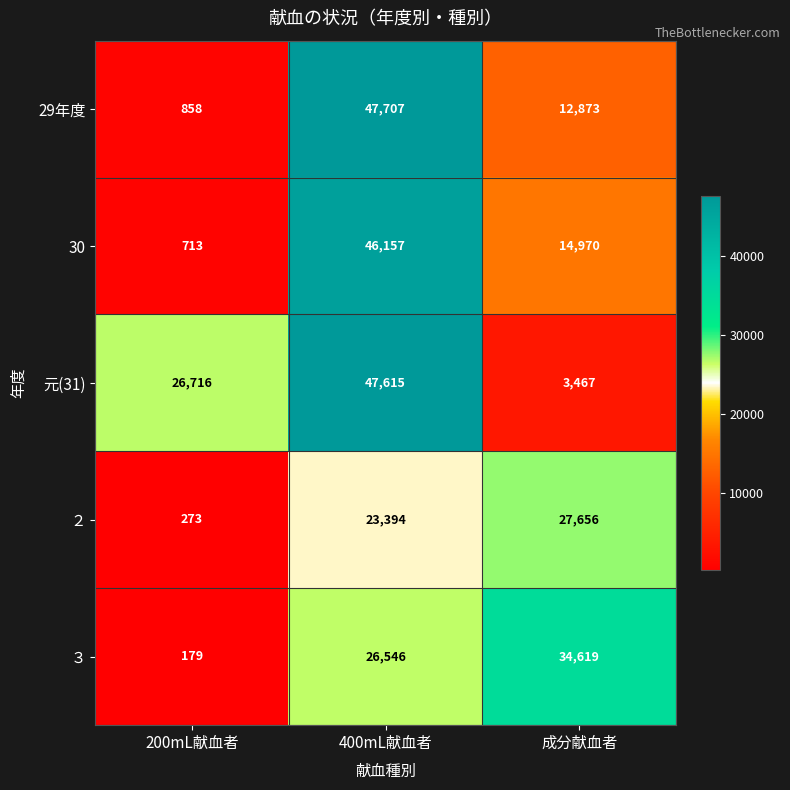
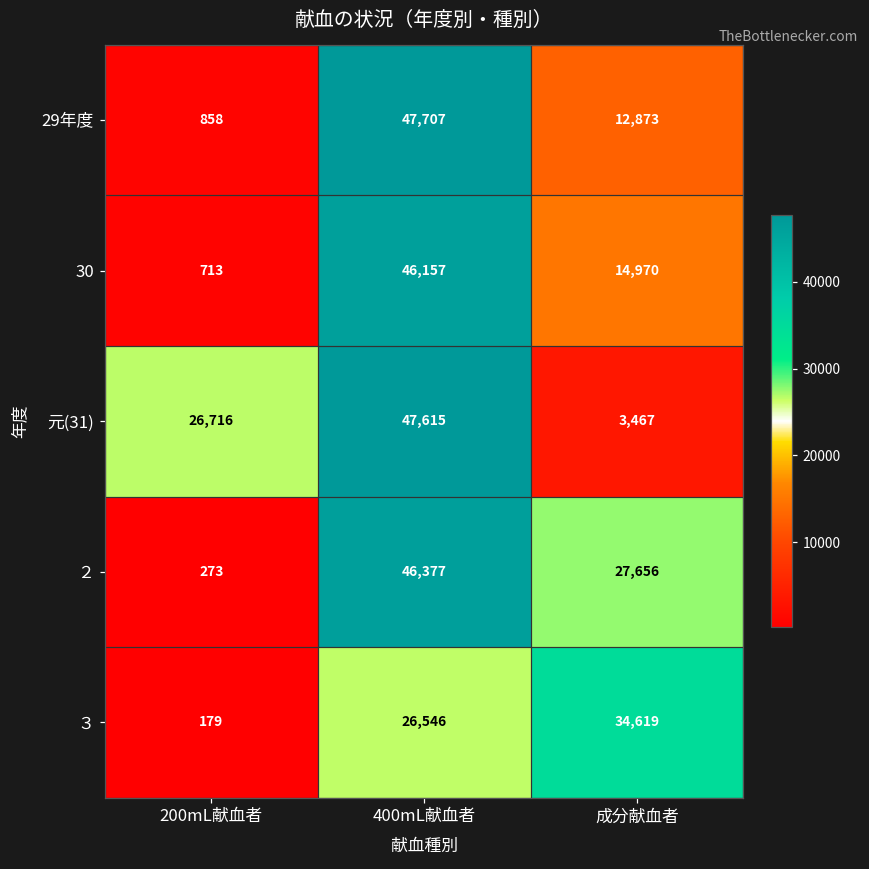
  {
    "29年度": {
      "200mL献血者": "858",
      "400mL献血者": "47,707",
      "成分献血者": "12,873"
    },
    "30": {
      "200mL献血者": "713",
      "400mL献血者": "46,157",
      "成分献血者": "14,970"
    },
    "元(31)": {
      "200mL献血者": "26,716",
      "400mL献血者": "47,615",
      "成分献血者": "3,467"
    },
    "２": {
      "200mL献血者": "273",
-     "400mL献血者": "23,394",
+     "400mL献血者": "46,377",
      "成分献血者": "27,656"
    },
    "３": {
      "200mL献血者": "179",
      "400mL献血者": "26,546",
      "成分献血者": "34,619"
    }
  }
